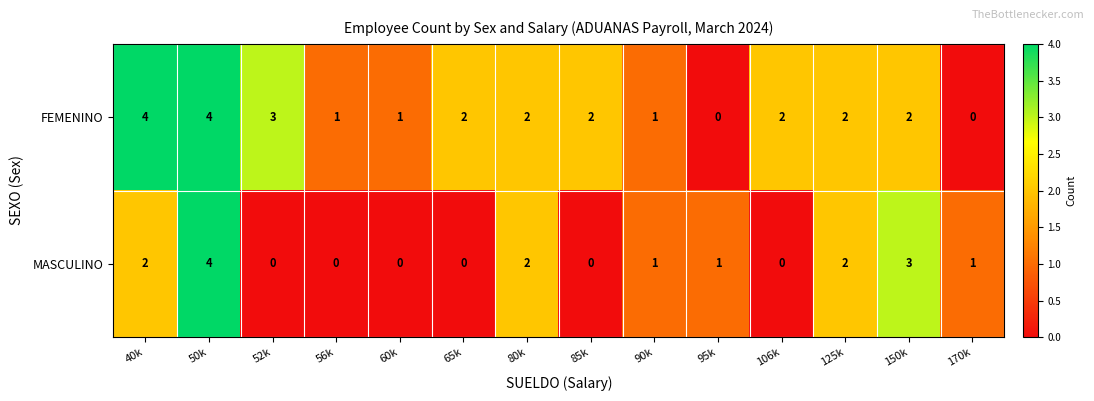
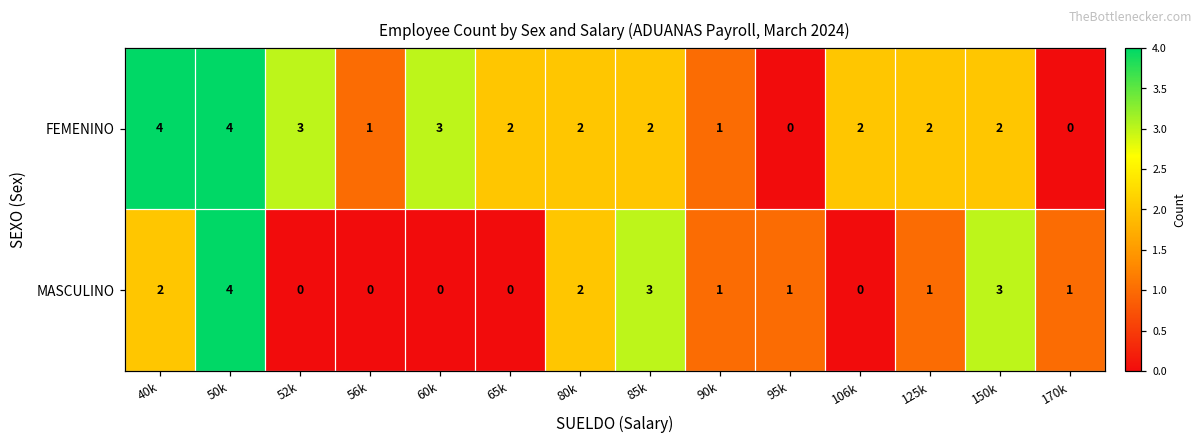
  {
    "FEMENINO": {
      "40k": 4,
      "50k": 4,
      "52k": 3,
      "56k": 1,
-     "60k": 1,
+     "60k": 3,
      "65k": 2,
      "80k": 2,
      "85k": 2,
      "90k": 1,
      "95k": 0,
      "106k": 2,
      "125k": 2,
      "150k": 2,
      "170k": 0
    },
    "MASCULINO": {
      "40k": 2,
      "50k": 4,
      "52k": 0,
      "56k": 0,
      "60k": 0,
      "65k": 0,
      "80k": 2,
-     "85k": 0,
+     "85k": 3,
      "90k": 1,
      "95k": 1,
      "106k": 0,
-     "125k": 2,
+     "125k": 1,
      "150k": 3,
      "170k": 1
    }
  }
